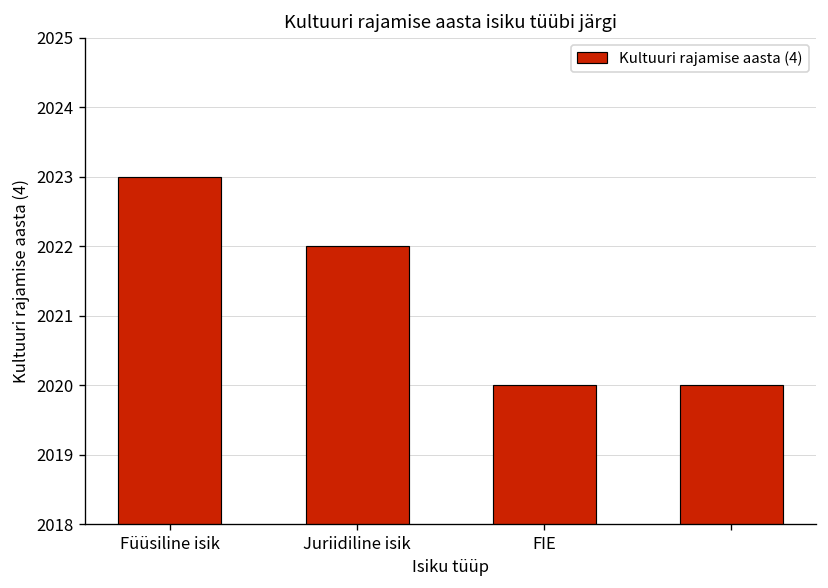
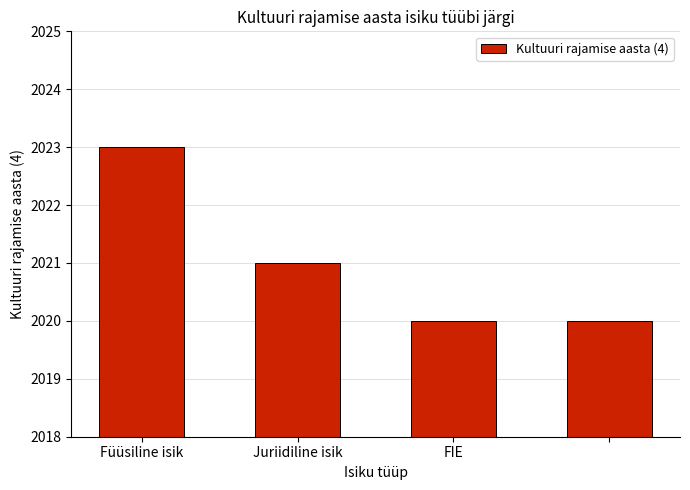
  {
    "Füüsiline isik": 2023,
-   "Juriidiline isik": 2022,
+   "Juriidiline isik": 2021,
    "FIE": 2020
  }
